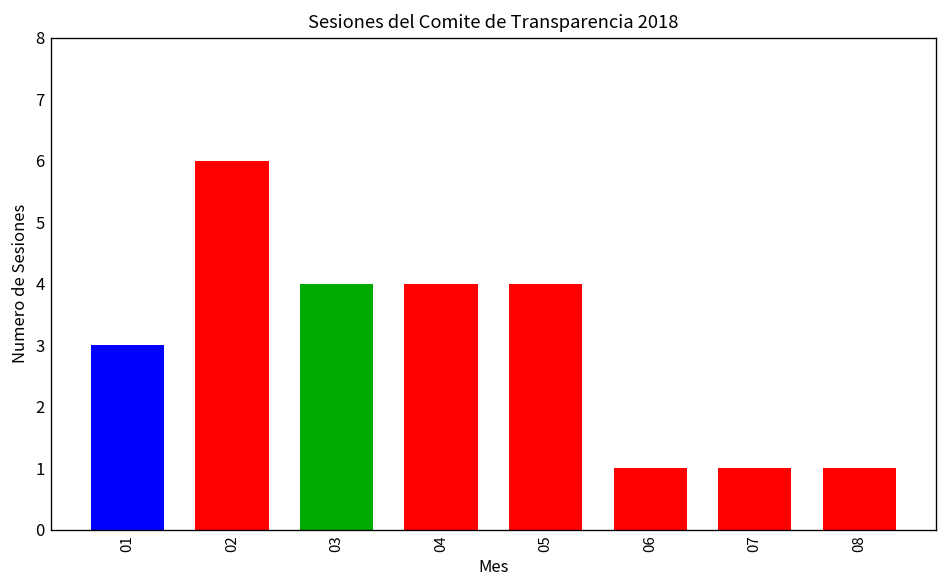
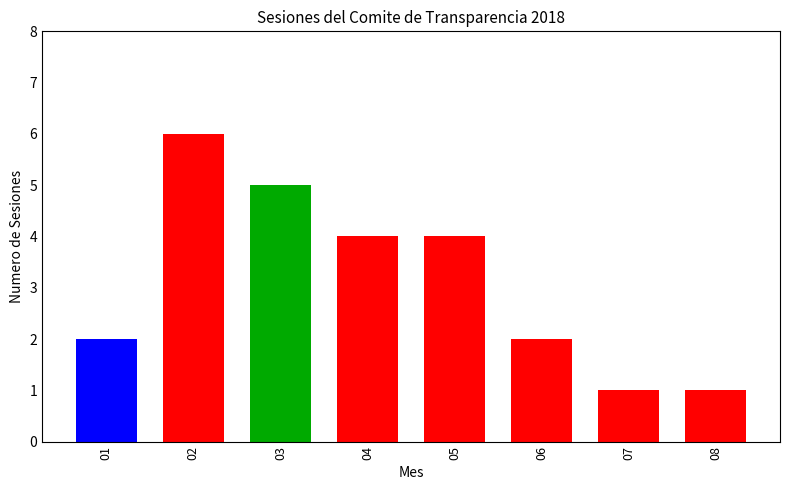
  {
-   "01": 3,
+   "01": 2,
    "02": 6,
-   "03": 4,
+   "03": 5,
    "04": 4,
    "05": 4,
-   "06": 1,
+   "06": 2,
    "07": 1,
    "08": 1
  }
